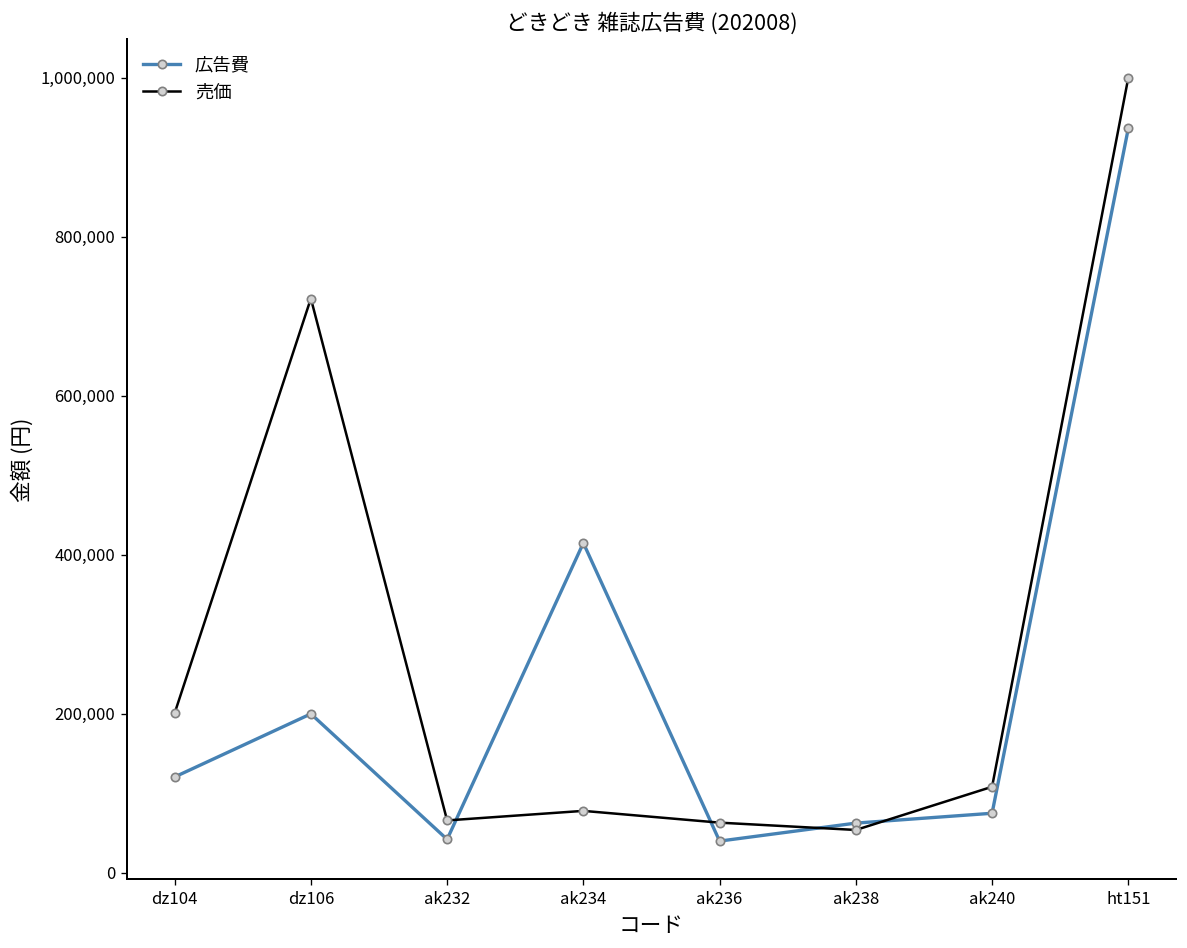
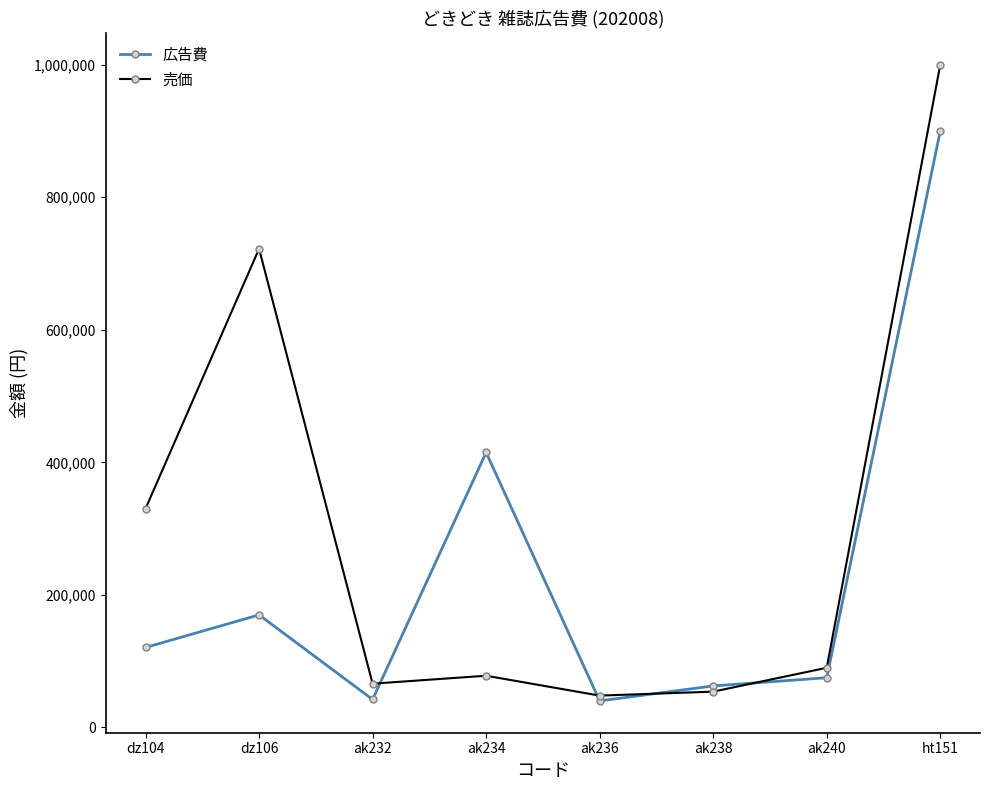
  {
    "広告費": {
      "dz104": "120,000",
-     "dz106": "200,000",
+     "dz106": "170,000",
      "ak232": "40,000",
      "ak234": "410,000",
      "ak236": "40,000",
      "ak238": "60,000",
      "ak240": "80,000",
-     "ht151": "940,000"
+     "ht151": "900,000"
    },
    "売価": {
-     "dz104": "200,000",
+     "dz104": "330,000",
      "dz106": "720,000",
      "ak232": "70,000",
      "ak234": "80,000",
-     "ak236": "60,000",
+     "ak236": "50,000",
      "ak238": "50,000",
-     "ak240": "110,000",
+     "ak240": "90,000",
      "ht151": "1,000,000"
    }
  }
